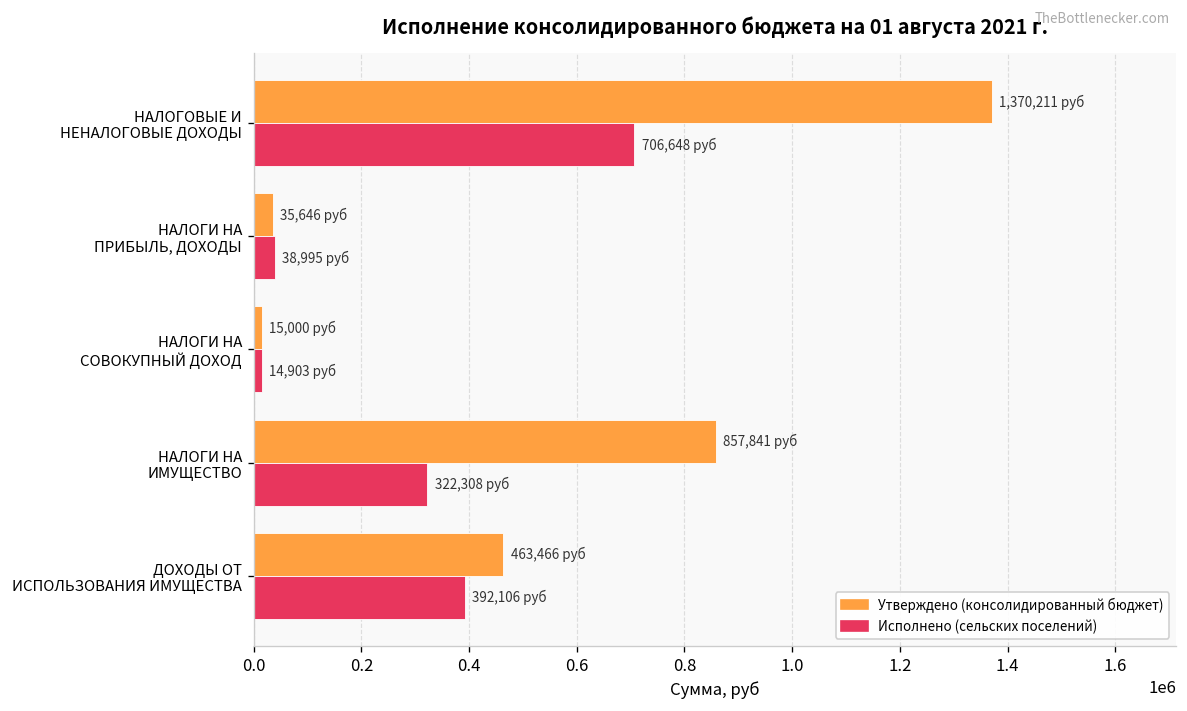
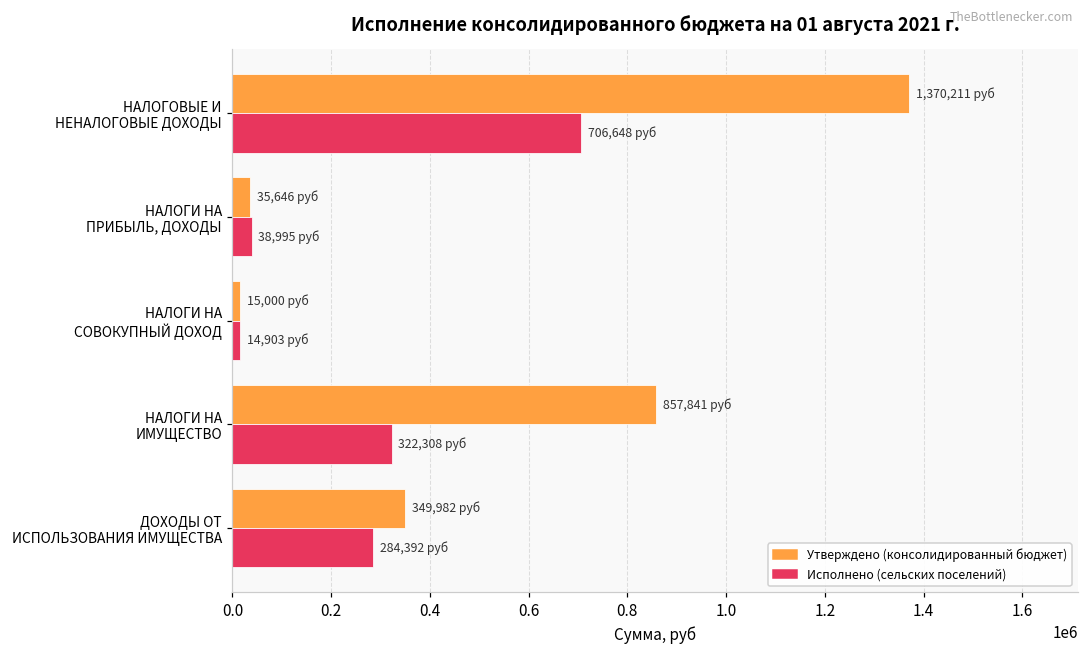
  {
    "Утверждено (консолидированный бюджет)": {
      "НАЛОГОВЫЕ И НЕНАЛОГОВЫЕ ДОХОДЫ": "1,370,211",
      "НАЛОГИ НА ПРИБЫЛЬ, ДОХОДЫ": "35,646",
      "НАЛОГИ НА СОВОКУПНЫЙ ДОХОД": "15,000",
      "НАЛОГИ НА ИМУЩЕСТВО": "857,841",
-     "ДОХОДЫ ОТ ИСПОЛЬЗОВАНИЯ ИМУЩЕСТВА": "463,466"
+     "ДОХОДЫ ОТ ИСПОЛЬЗОВАНИЯ ИМУЩЕСТВА": "349,982"
    },
    "Исполнено (сельских поселений)": {
      "НАЛОГОВЫЕ И НЕНАЛОГОВЫЕ ДОХОДЫ": "706,648",
      "НАЛОГИ НА ПРИБЫЛЬ, ДОХОДЫ": "38,995",
      "НАЛОГИ НА СОВОКУПНЫЙ ДОХОД": "14,903",
      "НАЛОГИ НА ИМУЩЕСТВО": "322,308",
-     "ДОХОДЫ ОТ ИСПОЛЬЗОВАНИЯ ИМУЩЕСТВА": "392,106"
+     "ДОХОДЫ ОТ ИСПОЛЬЗОВАНИЯ ИМУЩЕСТВА": "284,392"
    }
  }
